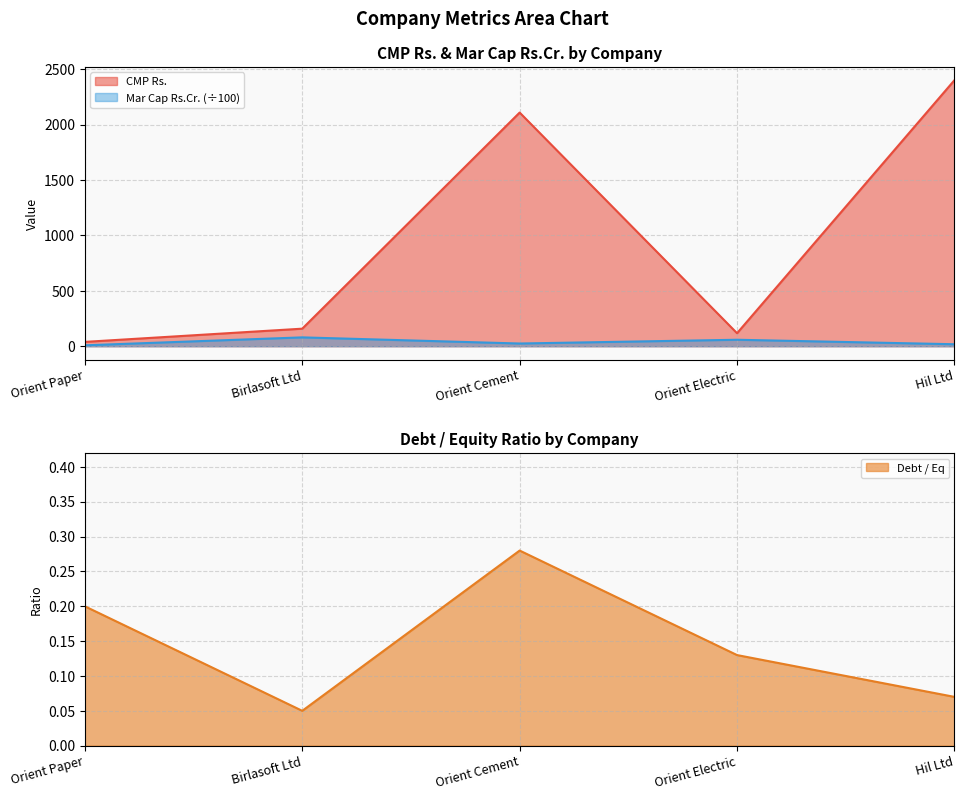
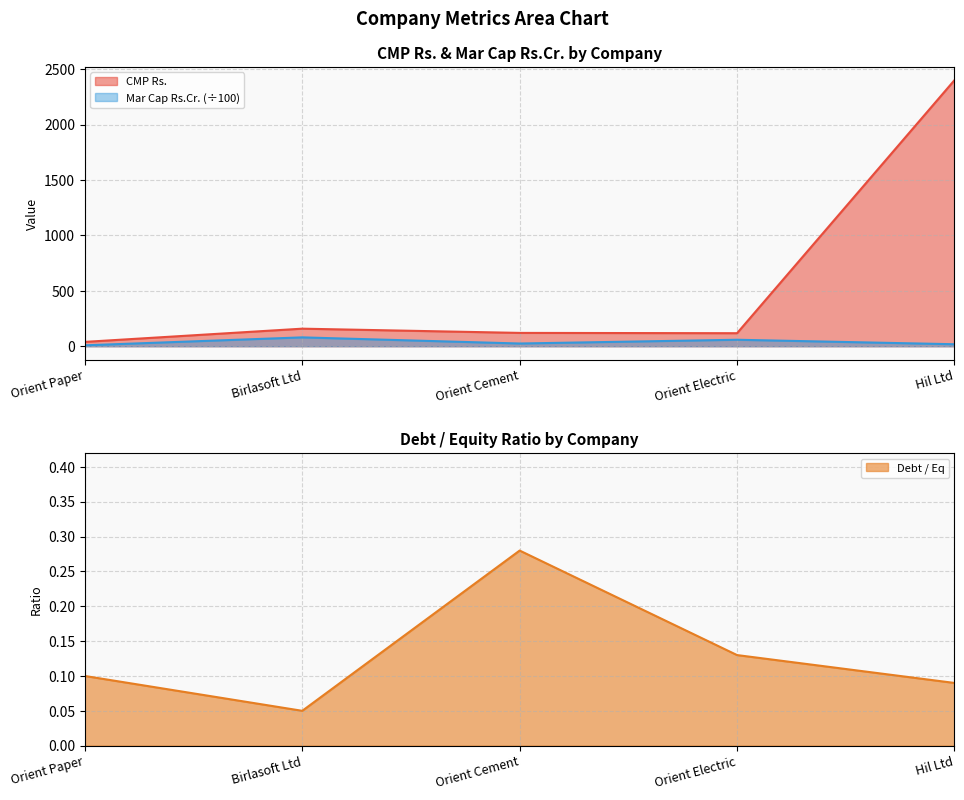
  {
    "CMP Rs. & Mar Cap Rs.Cr. by Company": {
      "CMP Rs.": {
        "Orient Paper": 40,
        "Birlasoft Ltd": 160,
-       "Orient Cement": 2110,
+       "Orient Cement": 120,
        "Orient Electric": 120,
        "Hil Ltd": 2400
      },
      "Mar Cap Rs.Cr. (÷100)": {
        "Orient Paper": 10,
        "Birlasoft Ltd": 80,
        "Orient Cement": 20,
        "Orient Electric": 60,
        "Hil Ltd": 20
      }
    },
    "Debt / Equity Ratio by Company": {
-     "Orient Paper": 0.2,
+     "Orient Paper": 0.1,
      "Birlasoft Ltd": 0.05,
      "Orient Cement": 0.28,
      "Orient Electric": 0.13,
-     "Hil Ltd": 0.07
+     "Hil Ltd": 0.09
    }
  }
